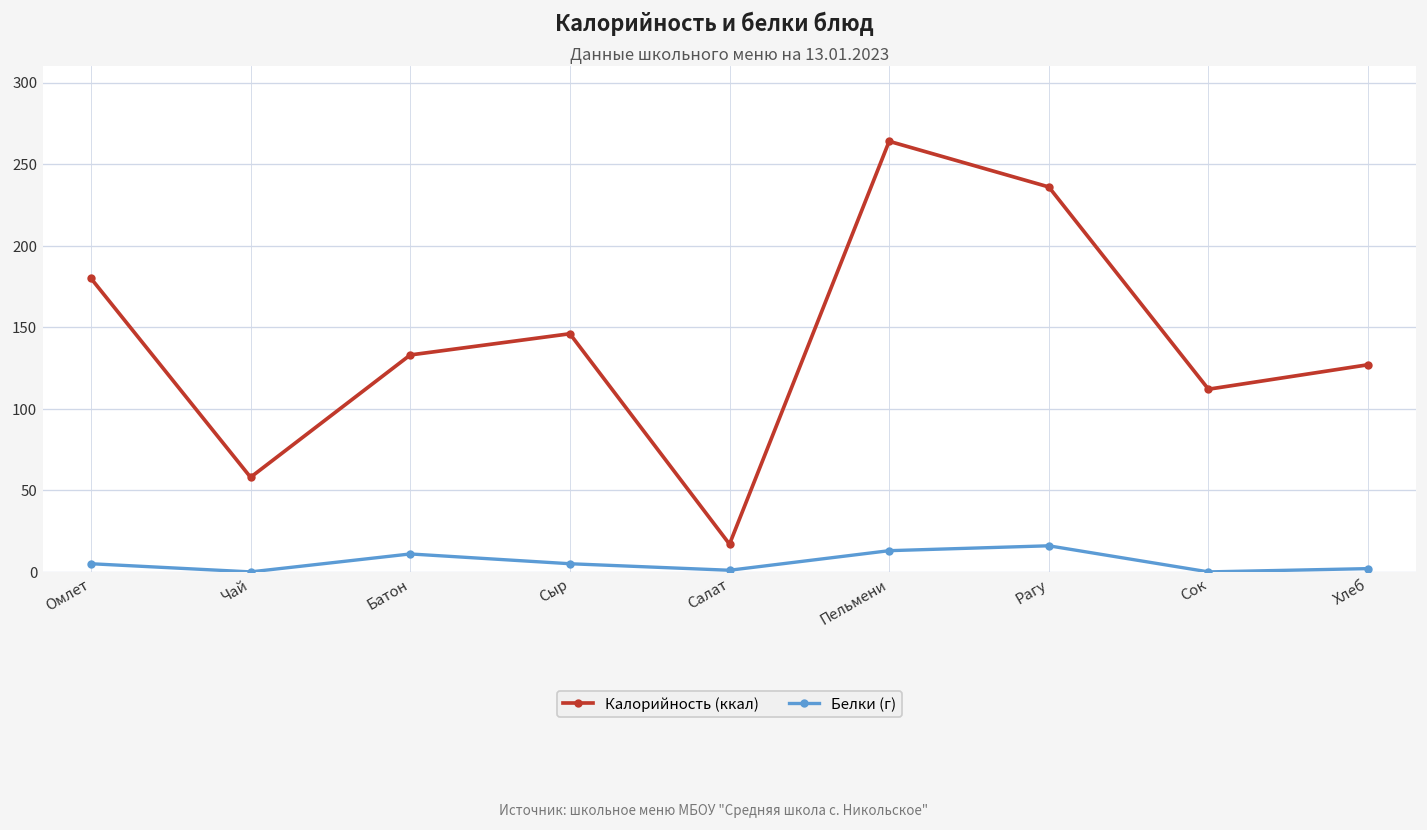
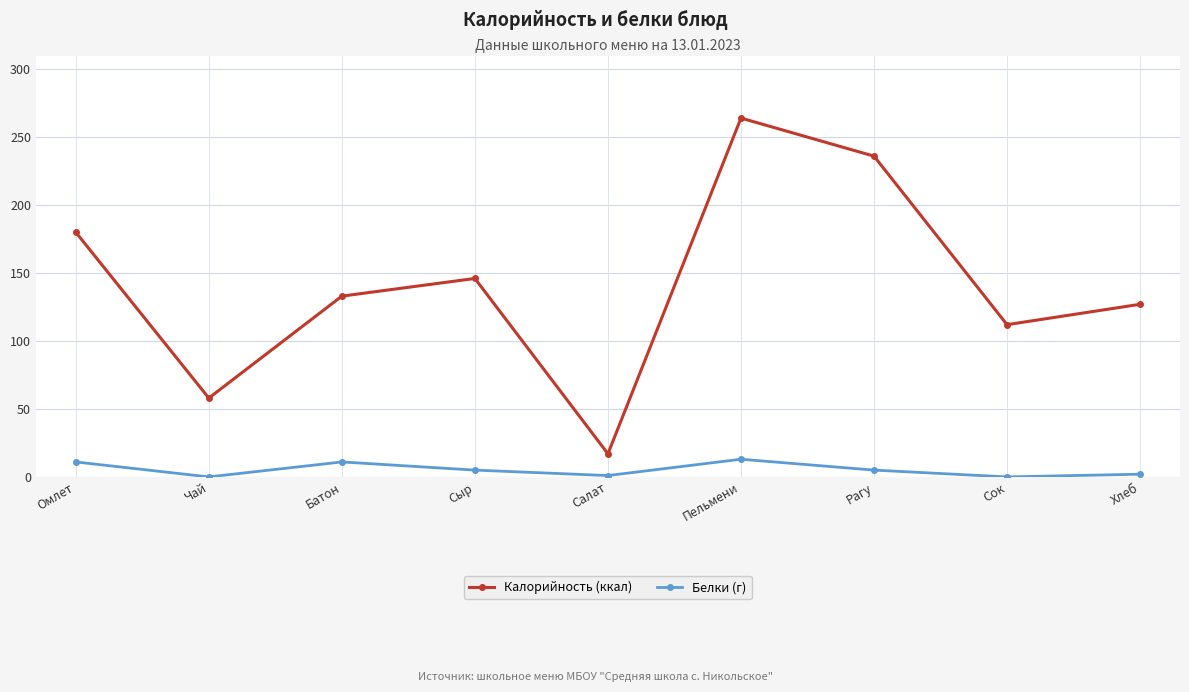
  {
    "Калорийность (ккал)": {
      "Омлет": 180,
      "Чай": 58,
      "Батон": 133,
      "Сыр": 146,
      "Салат": 17,
      "Пельмени": 264,
      "Рагу": 236,
      "Сок": 112,
      "Хлеб": 127
    },
    "Белки (г)": {
-     "Омлет": 5,
+     "Омлет": 11,
      "Чай": 0,
      "Батон": 11,
      "Сыр": 5,
      "Салат": 1,
      "Пельмени": 13,
-     "Рагу": 16,
+     "Рагу": 5,
      "Сок": 0,
      "Хлеб": 2
    }
  }
